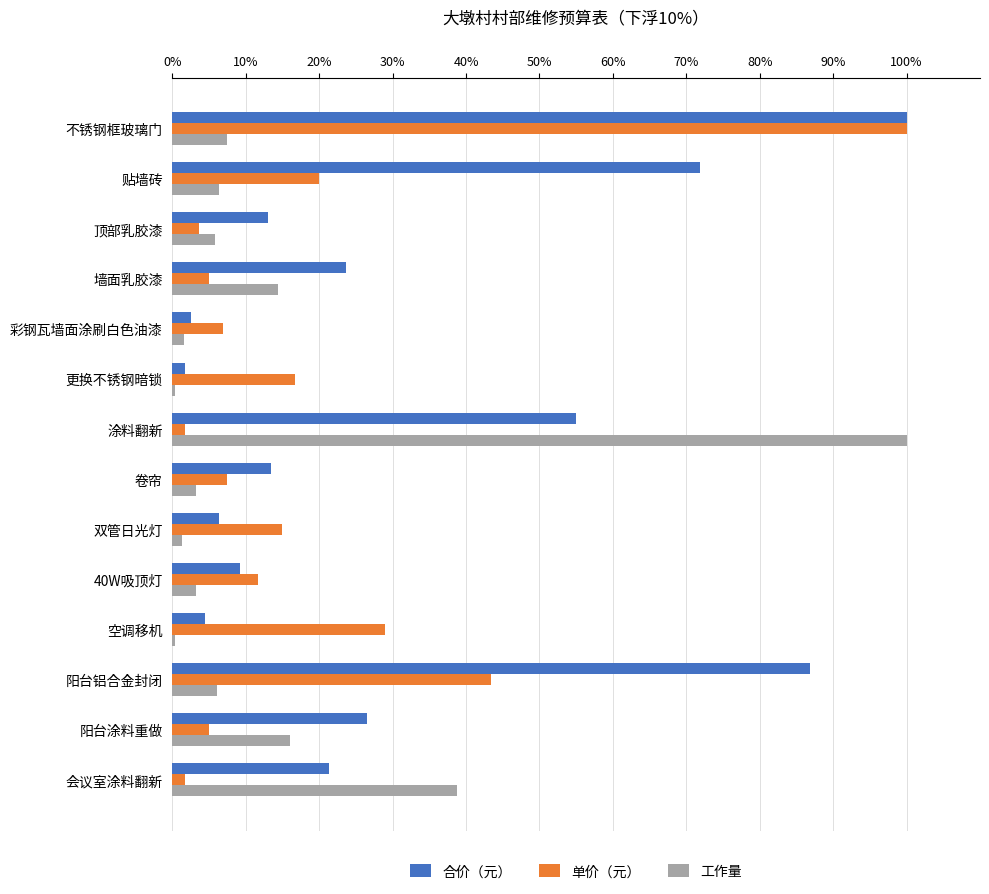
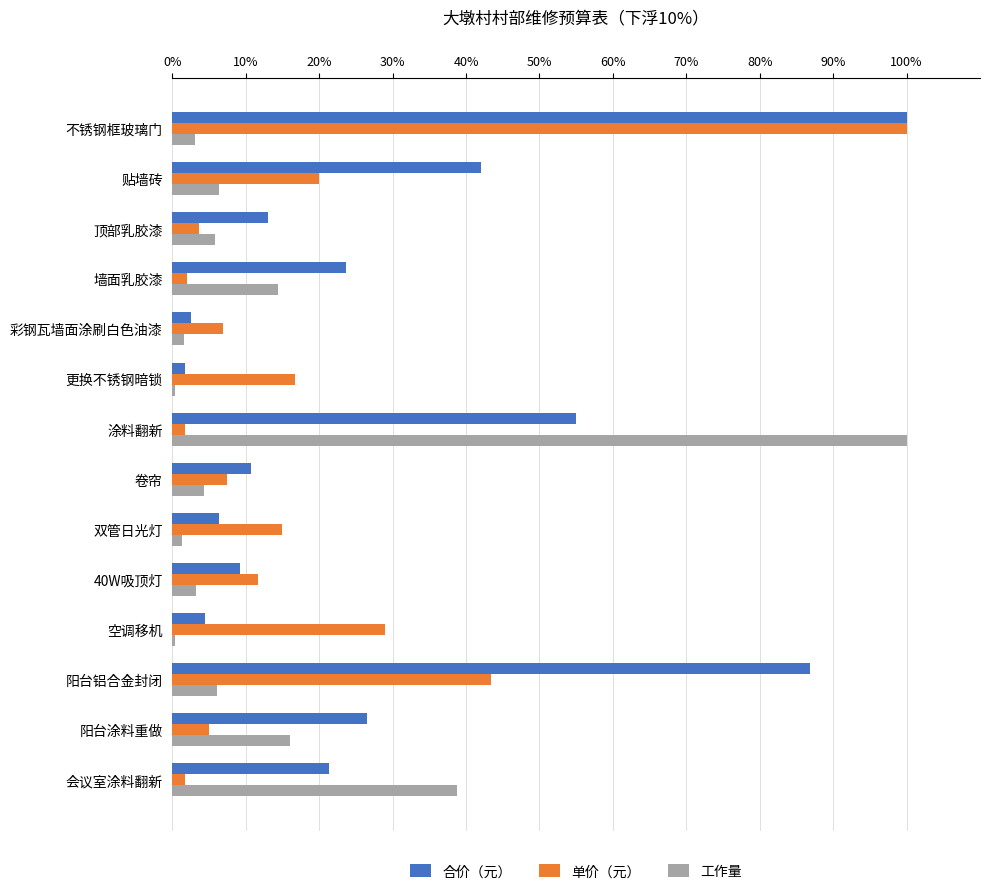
  {
    "合价（元）": {
      "不锈钢框玻璃门": "100%",
-     "贴墙砖": "72%",
+     "贴墙砖": "42%",
      "顶部乳胶漆": "13%",
      "墙面乳胶漆": "24%",
      "彩钢瓦墙面涂刷白色油漆": "3%",
      "更换不锈钢暗锁": "2%",
      "涂料翻新": "55%",
-     "卷帘": "13%",
+     "卷帘": "11%",
      "双管日光灯": "6%",
      "40W吸顶灯": "9%",
      "空调移机": "4%",
      "阳台铝合金封闭": "87%",
      "阳台涂料重做": "26%",
      "会议室涂料翻新": "21%"
    },
    "单价（元）": {
      "不锈钢框玻璃门": "100%",
      "贴墙砖": "20%",
      "顶部乳胶漆": "4%",
-     "墙面乳胶漆": "5%",
+     "墙面乳胶漆": "2%",
      "彩钢瓦墙面涂刷白色油漆": "7%",
      "更换不锈钢暗锁": "17%",
      "涂料翻新": "2%",
      "卷帘": "8%",
      "双管日光灯": "15%",
      "40W吸顶灯": "12%",
      "空调移机": "29%",
      "阳台铝合金封闭": "43%",
      "阳台涂料重做": "5%",
      "会议室涂料翻新": "2%"
    },
    "工作量": {
-     "不锈钢框玻璃门": "7%",
+     "不锈钢框玻璃门": "3%",
      "贴墙砖": "6%",
      "顶部乳胶漆": "6%",
      "墙面乳胶漆": "14%",
      "彩钢瓦墙面涂刷白色油漆": "2%",
      "涂料翻新": "100%",
-     "卷帘": "3%",
+     "卷帘": "4%",
      "双管日光灯": "1%",
      "40W吸顶灯": "3%",
      "阳台铝合金封闭": "6%",
      "阳台涂料重做": "16%",
      "会议室涂料翻新": "39%"
    }
  }
